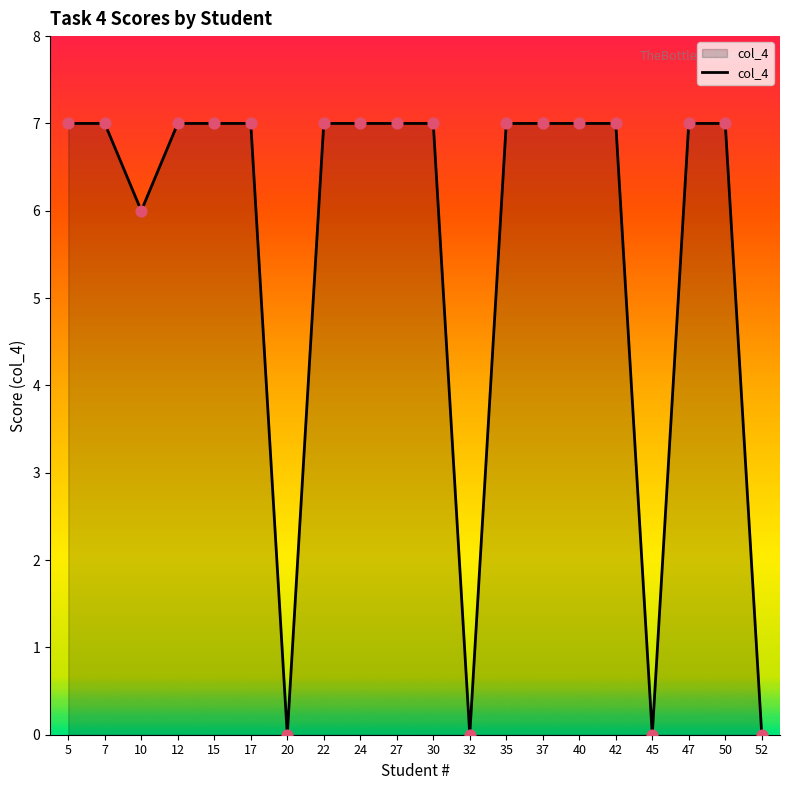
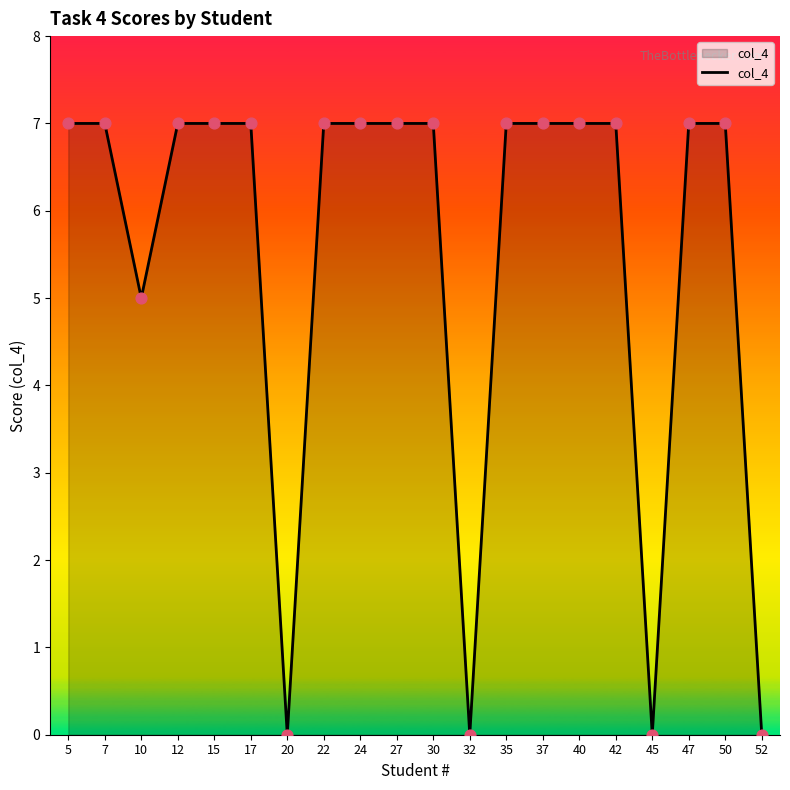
  {
    "5": 7,
    "7": 7,
-   "10": 6,
+   "10": 5,
    "12": 7,
    "15": 7,
    "17": 7,
    "20": 0,
    "22": 7,
    "24": 7,
    "27": 7,
    "30": 7,
    "32": 0,
    "35": 7,
    "37": 7,
    "40": 7,
    "42": 7,
    "45": 0,
    "47": 7,
    "50": 7,
    "52": 0
  }
